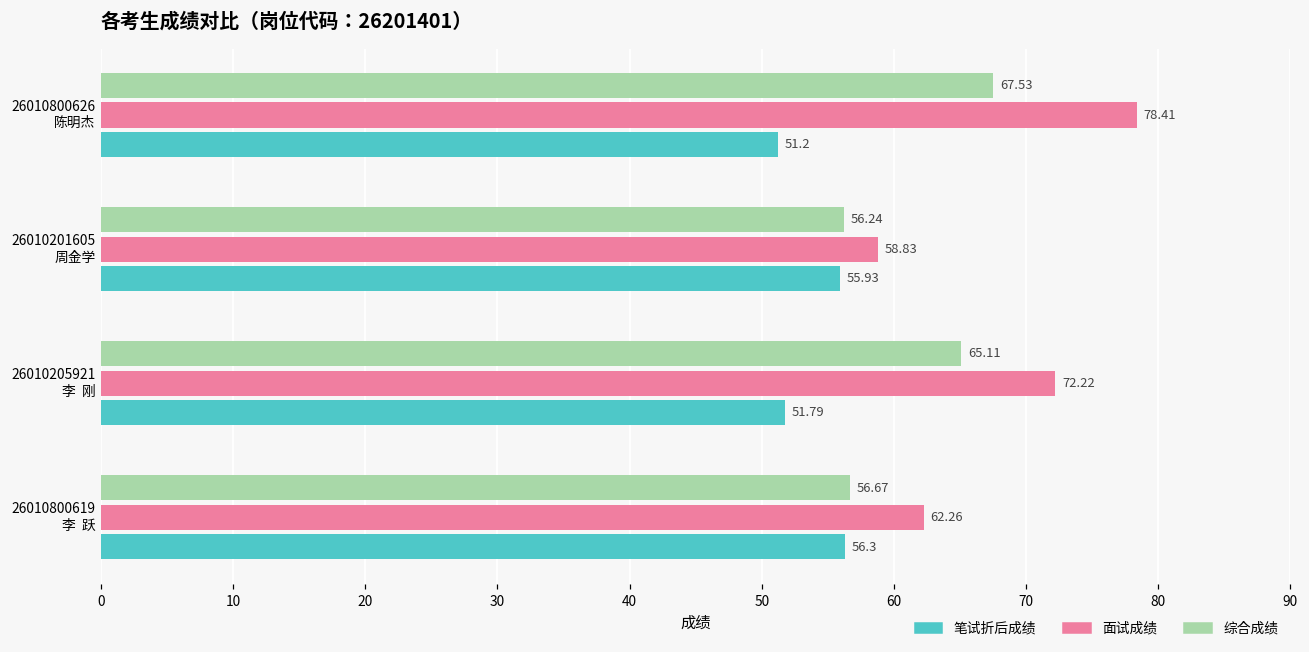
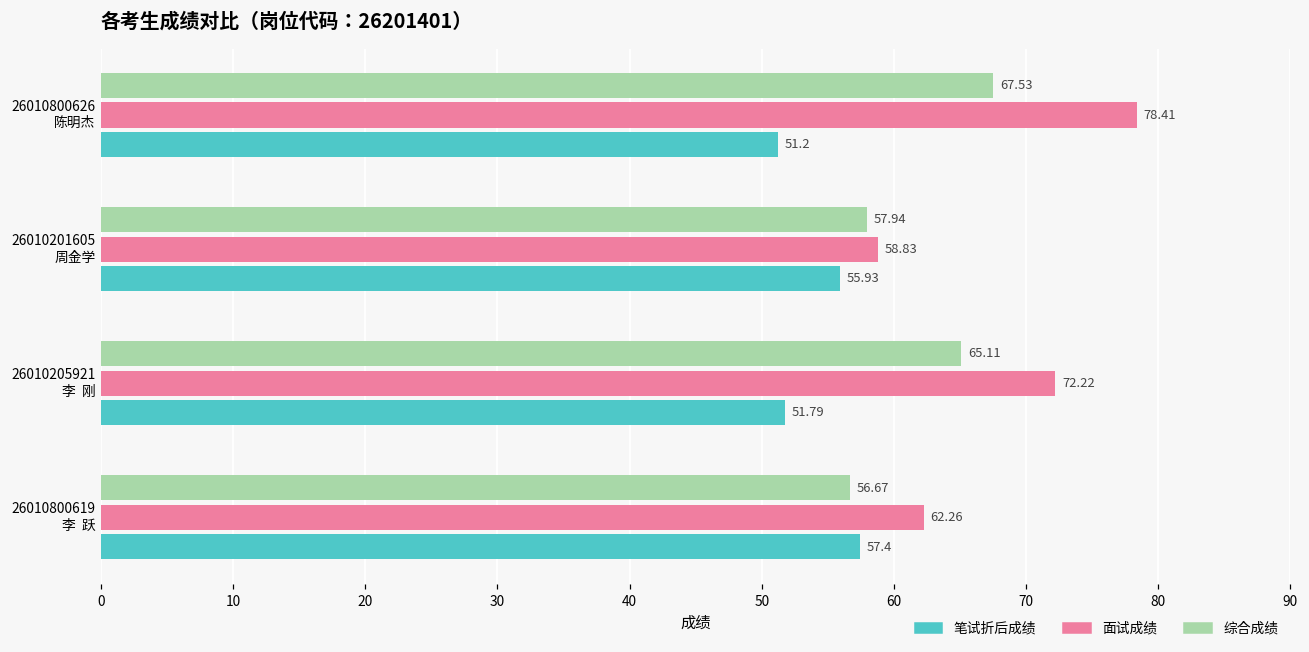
  {
    "笔试折后成绩": {
      "26010800626 陈明杰": 51.2,
      "26010201605 周金学": 55.93,
      "26010205921 李 刚": 51.79,
-     "26010800619 李 跃": 56.3
+     "26010800619 李 跃": 57.4
    },
    "面试成绩": {
      "26010800626 陈明杰": 78.41,
      "26010201605 周金学": 58.83,
      "26010205921 李 刚": 72.22,
      "26010800619 李 跃": 62.26
    },
    "综合成绩": {
      "26010800626 陈明杰": 67.53,
-     "26010201605 周金学": 56.24,
+     "26010201605 周金学": 57.94,
      "26010205921 李 刚": 65.11,
      "26010800619 李 跃": 56.67
    }
  }
